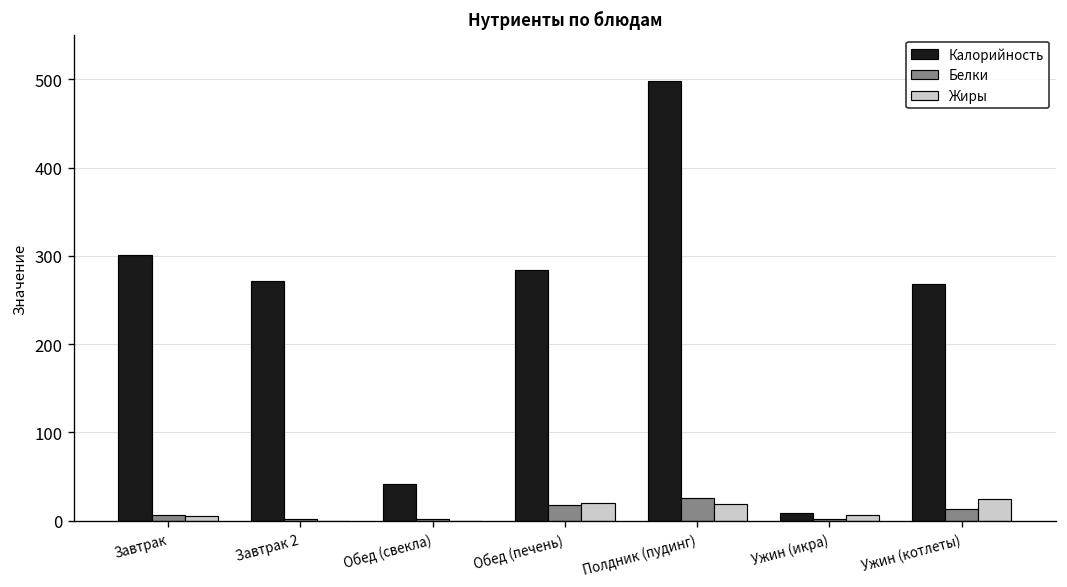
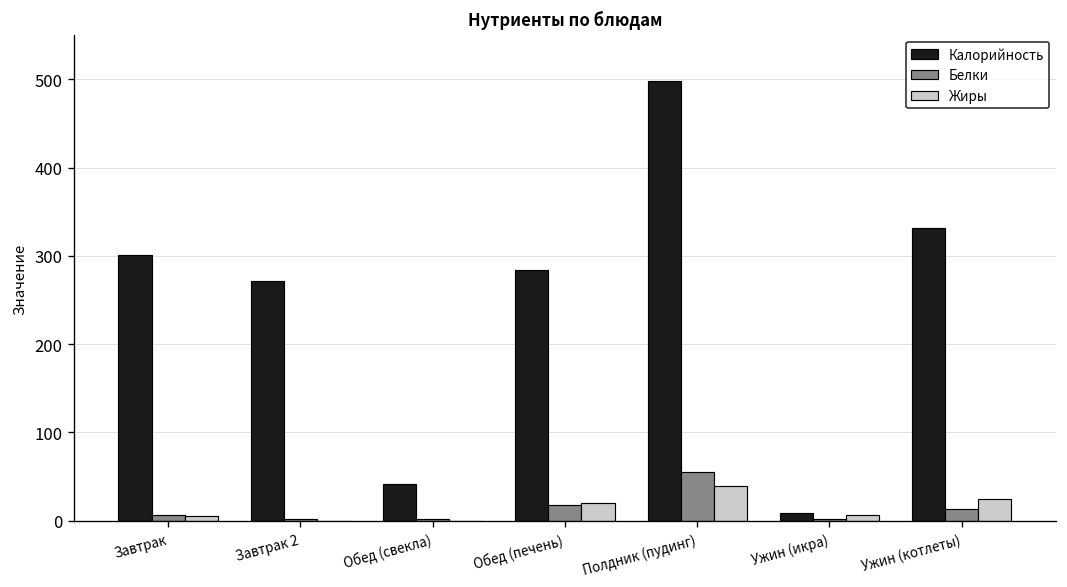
  {
    "Калорийность": {
      "Завтрак": 300,
      "Завтрак 2": 270,
      "Обед (свекла)": 40,
      "Обед (печень)": 280,
      "Полдник (пудинг)": 500,
      "Ужин (икра)": 10,
-     "Ужин (котлеты)": 270
+     "Ужин (котлеты)": 330
    },
    "Белки": {
      "Завтрак": 10,
      "Обед (печень)": 20,
-     "Полдник (пудинг)": 30,
+     "Полдник (пудинг)": 60,
      "Ужин (котлеты)": 10
    },
    "Жиры": {
      "Завтрак": 10,
      "Завтрак 2": 0,
      "Обед (свекла)": 0,
      "Обед (печень)": 20,
-     "Полдник (пудинг)": 20,
+     "Полдник (пудинг)": 40,
      "Ужин (икра)": 10,
      "Ужин (котлеты)": 30
    }
  }
